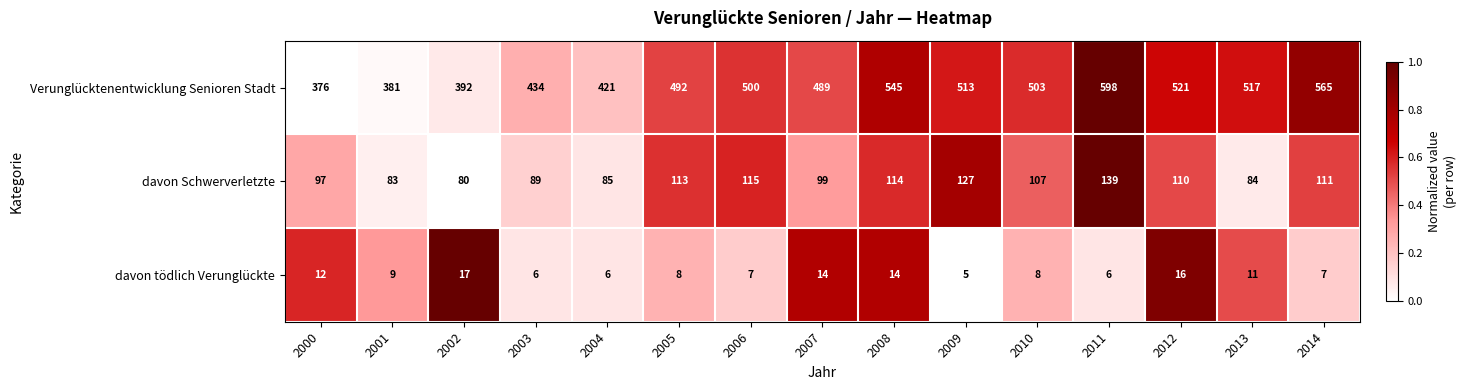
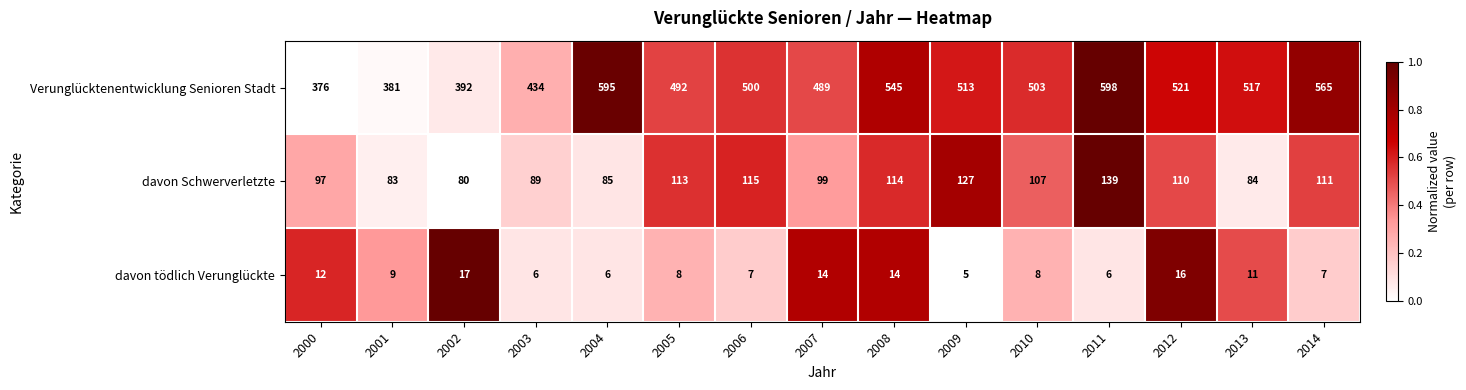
  {
    "Verunglücktenentwicklung Senioren Stadt": {
      "2000": 376,
      "2001": 381,
      "2002": 392,
      "2003": 434,
-     "2004": 421,
+     "2004": 595,
      "2005": 492,
      "2006": 500,
      "2007": 489,
      "2008": 545,
      "2009": 513,
      "2010": 503,
      "2011": 598,
      "2012": 521,
      "2013": 517,
      "2014": 565
    },
    "davon Schwerverletzte": {
      "2000": 97,
      "2001": 83,
      "2002": 80,
      "2003": 89,
      "2004": 85,
      "2005": 113,
      "2006": 115,
      "2007": 99,
      "2008": 114,
      "2009": 127,
      "2010": 107,
      "2011": 139,
      "2012": 110,
      "2013": 84,
      "2014": 111
    },
    "davon tödlich Verunglückte": {
      "2000": 12,
      "2001": 9,
      "2002": 17,
      "2003": 6,
      "2004": 6,
      "2005": 8,
      "2006": 7,
      "2007": 14,
      "2008": 14,
      "2009": 5,
      "2010": 8,
      "2011": 6,
      "2012": 16,
      "2013": 11,
      "2014": 7
    }
  }
